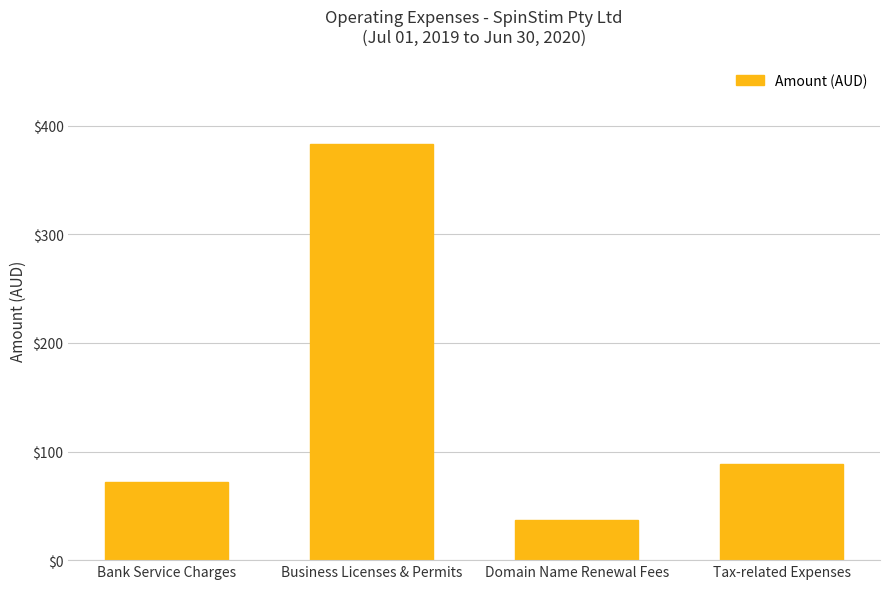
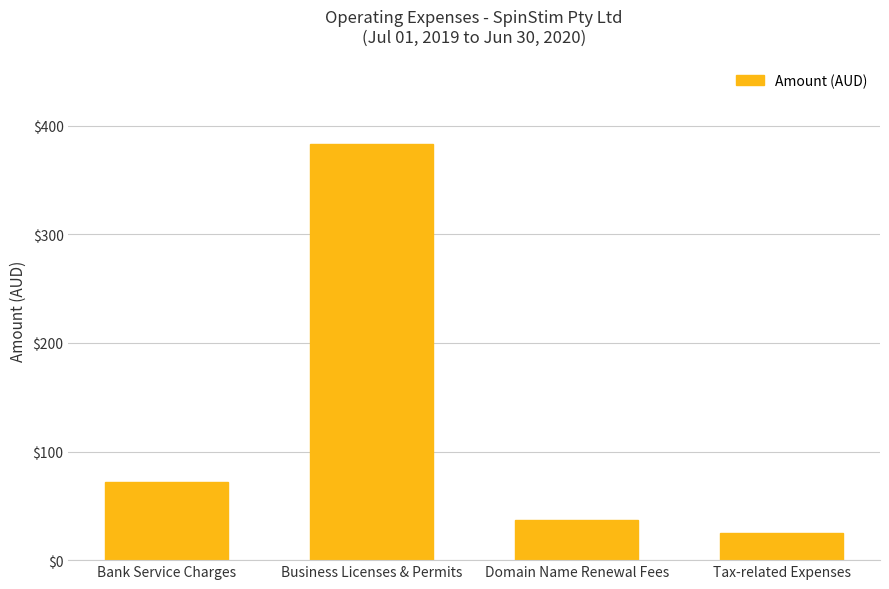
  {
    "Bank Service Charges": "$72",
    "Business Licenses & Permits": "$383",
    "Domain Name Renewal Fees": "$37",
-   "Tax-related Expenses": "$88"
+   "Tax-related Expenses": "$25"
  }
